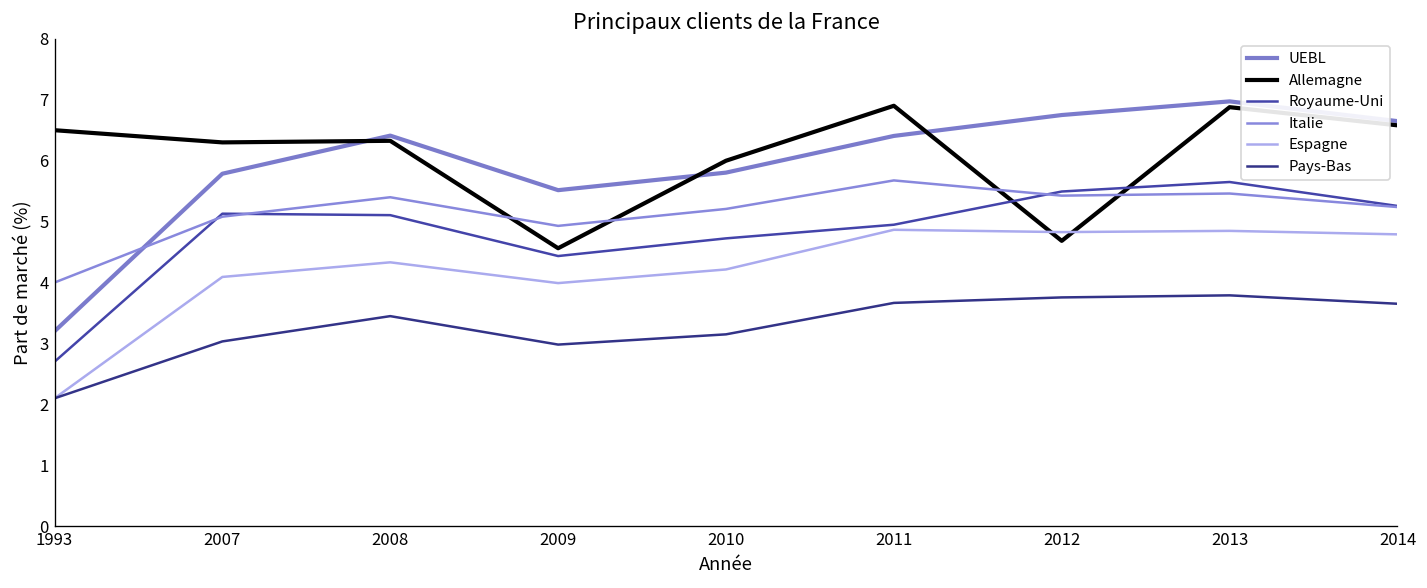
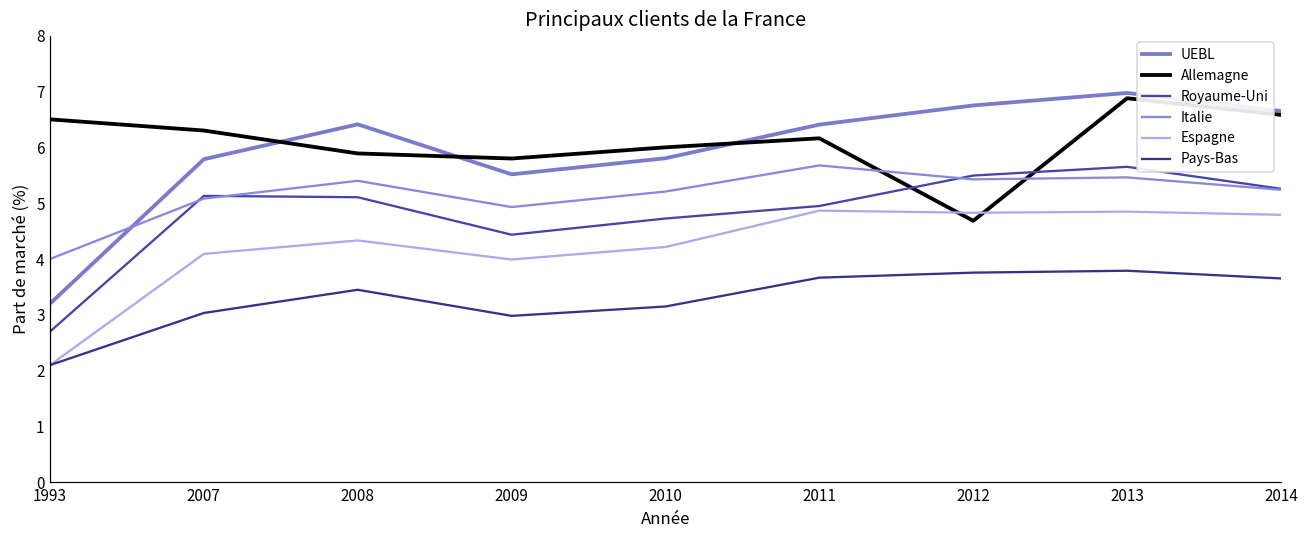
  {
    "Allemagne": {
      "1993": 6.5,
      "2007": 6.3,
-     "2008": 6.3,
-     "2009": 4.6,
+     "2008": 5.9,
+     "2009": 5.8,
      "2010": 6.0,
-     "2011": 6.9,
+     "2011": 6.2,
      "2012": 4.7,
      "2013": 6.9,
      "2014": 6.6
    }
  }
